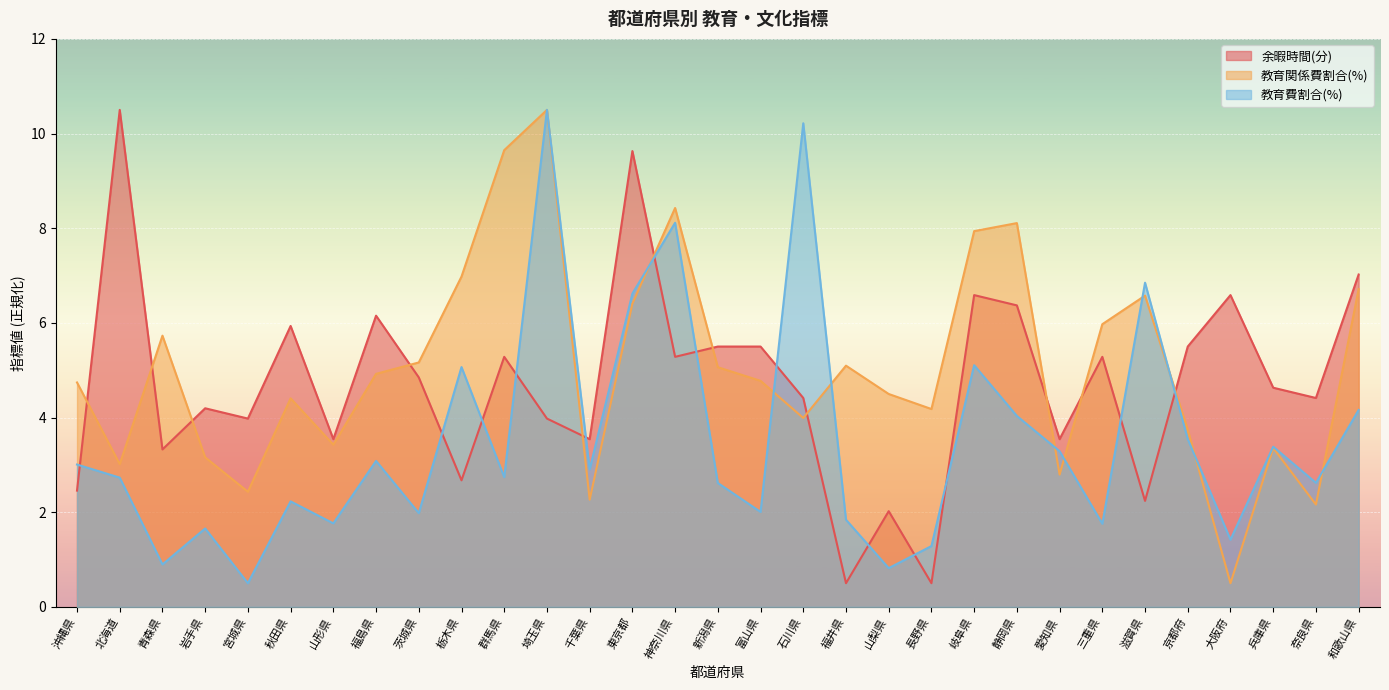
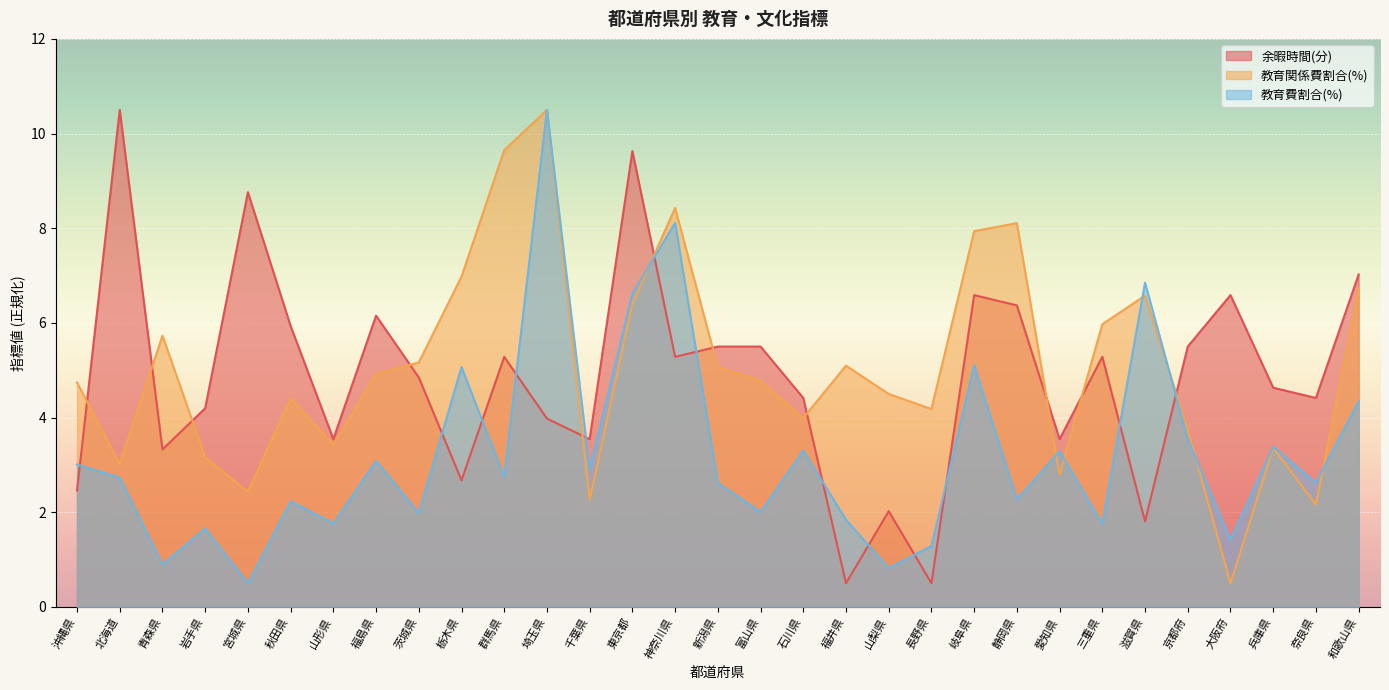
  {
    "余暇時間(分)": {
      "沖縄県": 2.5,
      "北海道": 10.5,
      "青森県": 3.3,
      "岩手県": 4.2,
-     "宮城県": 4.0,
+     "宮城県": 8.8,
      "秋田県": 5.9,
      "山形県": 3.5,
      "福島県": 6.2,
      "茨城県": 4.8,
      "栃木県": 2.7,
      "群馬県": 5.3,
      "埼玉県": 4.0,
      "千葉県": 3.5,
      "東京都": 9.6,
      "神奈川県": 5.3,
      "新潟県": 5.5,
      "富山県": 5.5,
      "石川県": 4.4,
      "福井県": 0.5,
      "山梨県": 2.0,
      "長野県": 0.5,
      "岐阜県": 6.6,
      "静岡県": 6.4,
      "愛知県": 3.5,
      "三重県": 5.3,
-     "滋賀県": 2.2,
+     "滋賀県": 1.8,
      "京都府": 5.5,
      "大阪府": 6.6,
      "兵庫県": 4.6,
      "奈良県": 4.4,
      "和歌山県": 7.0
    },
    "教育関係費割合(%)": {
      "沖縄県": 4.7,
      "北海道": 3.0,
      "青森県": 5.7,
      "岩手県": 3.2,
      "宮城県": 2.4,
      "秋田県": 4.4,
      "山形県": 3.4,
      "福島県": 4.9,
      "茨城県": 5.2,
      "栃木県": 7.0,
      "群馬県": 9.6,
      "千葉県": 2.3,
      "東京都": 6.4,
      "神奈川県": 8.4,
      "新潟県": 5.1,
      "富山県": 4.8,
      "石川県": 4.0,
      "福井県": 5.1,
      "山梨県": 4.5,
      "長野県": 4.2,
      "岐阜県": 7.9,
      "静岡県": 8.1,
      "愛知県": 2.8,
      "三重県": 6.0,
      "滋賀県": 6.6,
      "京都府": 3.7,
      "大阪府": 0.5,
      "奈良県": 2.2,
      "和歌山県": 6.7
    },
    "教育費割合(%)": {
      "沖縄県": 3.0,
      "北海道": 2.7,
      "青森県": 0.9,
      "岩手県": 1.7,
      "宮城県": 0.5,
      "秋田県": 2.2,
      "山形県": 1.8,
      "福島県": 3.1,
      "茨城県": 2.0,
      "栃木県": 5.1,
      "群馬県": 2.7,
      "千葉県": 2.9,
      "東京都": 6.6,
      "神奈川県": 8.1,
      "新潟県": 2.6,
      "富山県": 2.0,
-     "石川県": 10.2,
+     "石川県": 3.3,
      "福井県": 1.8,
      "山梨県": 0.8,
      "長野県": 1.3,
      "岐阜県": 5.1,
-     "静岡県": 4.0,
+     "静岡県": 2.3,
      "愛知県": 3.3,
      "三重県": 1.8,
      "滋賀県": 6.8,
      "京都府": 3.5,
      "大阪府": 1.4,
      "奈良県": 2.6,
-     "和歌山県": 4.2
+     "和歌山県": 4.3
    }
  }
